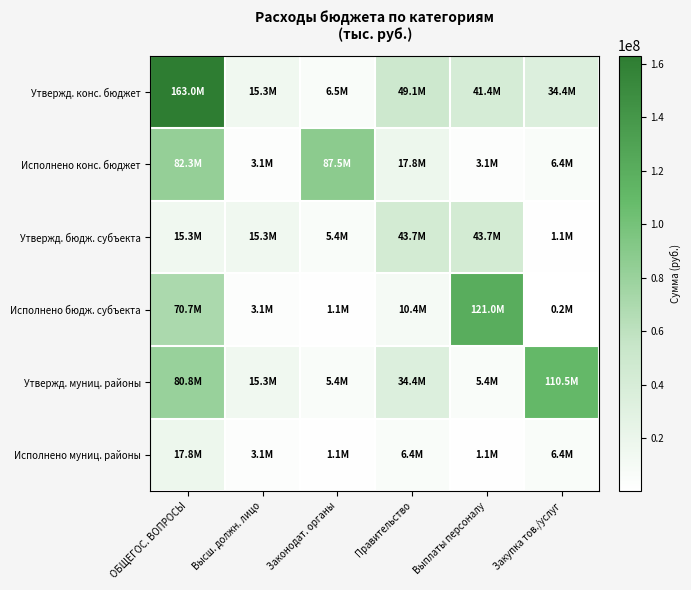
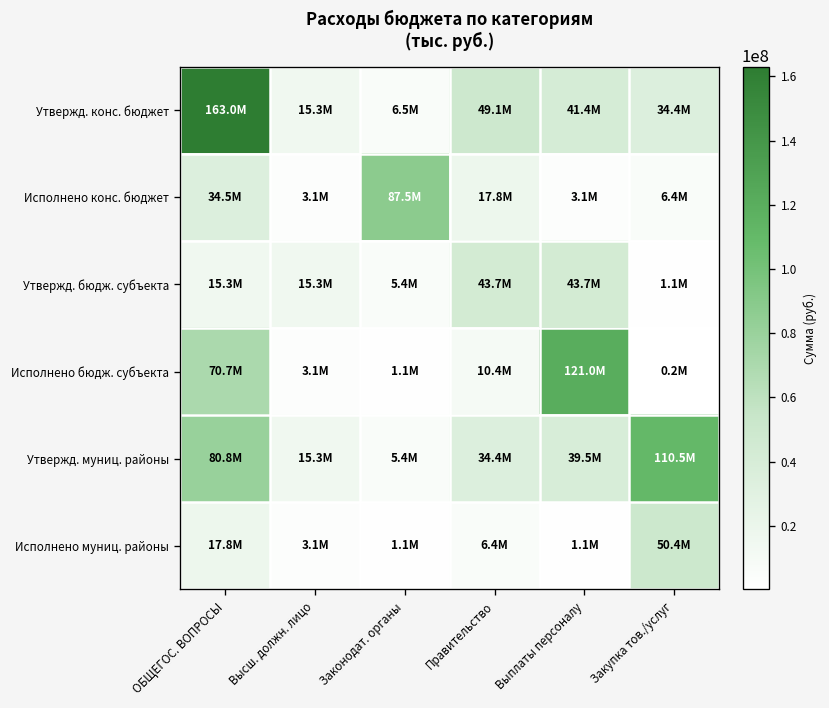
  {
    "Утвержд. конс. бюджет": {
      "ОБЩЕГОС. ВОПРОСЫ": "163.0M",
      "Высш. должн. лицо": "15.3M",
      "Законодат. органы": "6.5M",
      "Правительство": "49.1M",
      "Выплаты персоналу": "41.4M",
      "Закупка тов./услуг": "34.4M"
    },
    "Исполнено конс. бюджет": {
-     "ОБЩЕГОС. ВОПРОСЫ": "82.3M",
+     "ОБЩЕГОС. ВОПРОСЫ": "34.5M",
      "Высш. должн. лицо": "3.1M",
      "Законодат. органы": "87.5M",
      "Правительство": "17.8M",
      "Выплаты персоналу": "3.1M",
      "Закупка тов./услуг": "6.4M"
    },
    "Утвержд. бюдж. субъекта": {
      "ОБЩЕГОС. ВОПРОСЫ": "15.3M",
      "Высш. должн. лицо": "15.3M",
      "Законодат. органы": "5.4M",
      "Правительство": "43.7M",
      "Выплаты персоналу": "43.7M",
      "Закупка тов./услуг": "1.1M"
    },
    "Исполнено бюдж. субъекта": {
      "ОБЩЕГОС. ВОПРОСЫ": "70.7M",
      "Высш. должн. лицо": "3.1M",
      "Законодат. органы": "1.1M",
      "Правительство": "10.4M",
      "Выплаты персоналу": "121.0M",
      "Закупка тов./услуг": "0.2M"
    },
    "Утвержд. муниц. районы": {
      "ОБЩЕГОС. ВОПРОСЫ": "80.8M",
      "Высш. должн. лицо": "15.3M",
      "Законодат. органы": "5.4M",
      "Правительство": "34.4M",
-     "Выплаты персоналу": "5.4M",
+     "Выплаты персоналу": "39.5M",
      "Закупка тов./услуг": "110.5M"
    },
    "Исполнено муниц. районы": {
      "ОБЩЕГОС. ВОПРОСЫ": "17.8M",
      "Высш. должн. лицо": "3.1M",
      "Законодат. органы": "1.1M",
      "Правительство": "6.4M",
      "Выплаты персоналу": "1.1M",
-     "Закупка тов./услуг": "6.4M"
+     "Закупка тов./услуг": "50.4M"
    }
  }
